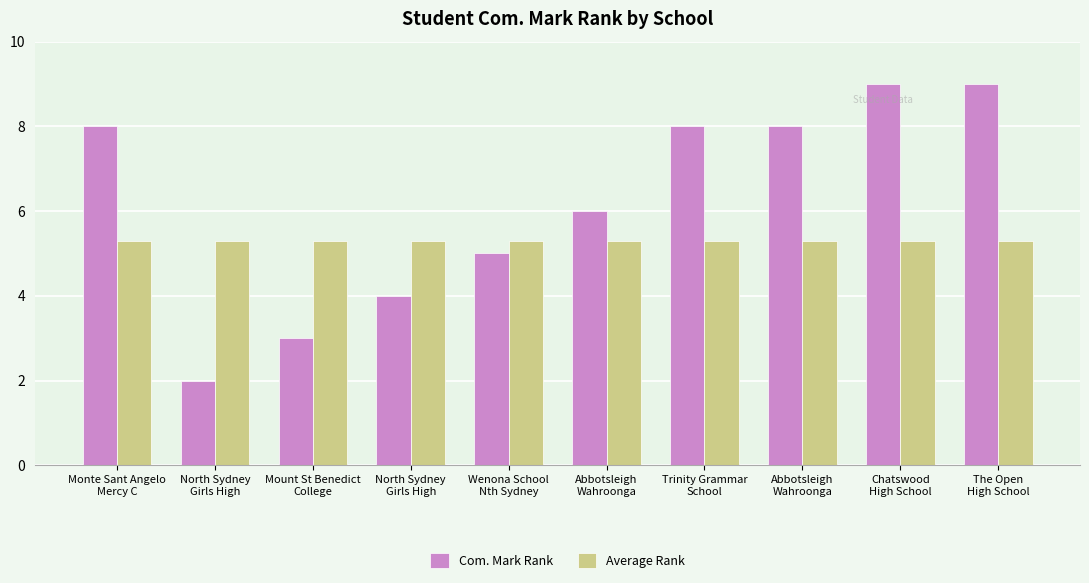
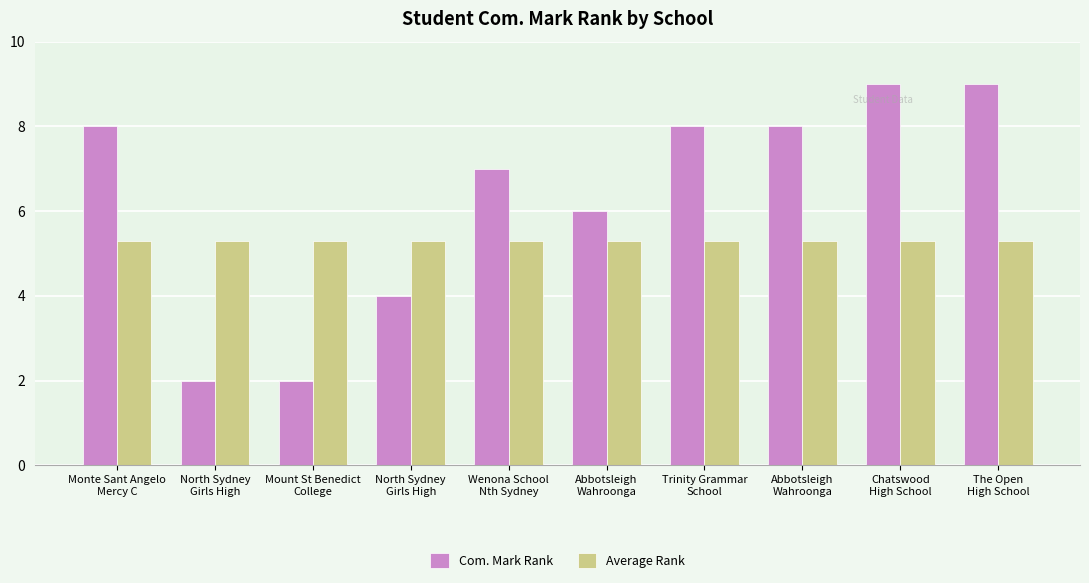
  {
    "Com. Mark Rank": {
      "Monte Sant Angelo Mercy C": 8,
-     "Mount St Benedict College": 3,
-     "Wenona School Nth Sydney": 5,
+     "Mount St Benedict College": 2,
+     "Wenona School Nth Sydney": 7,
      "Trinity Grammar School": 8,
      "Chatswood High School": 9,
      "The Open High School": 9
    },
    "Average Rank": {
      "Monte Sant Angelo Mercy C": 5.3,
      "Mount St Benedict College": 5.3,
      "Wenona School Nth Sydney": 5.3,
      "Trinity Grammar School": 5.3,
      "Chatswood High School": 5.3,
      "The Open High School": 5.3
    }
  }
